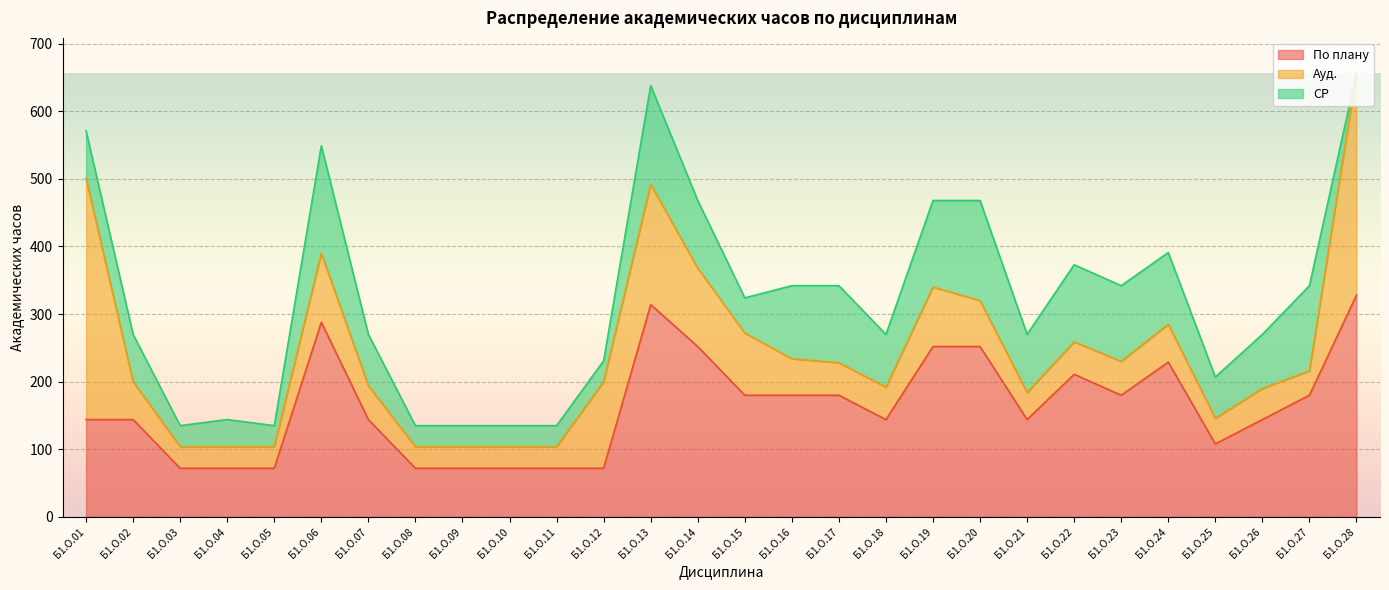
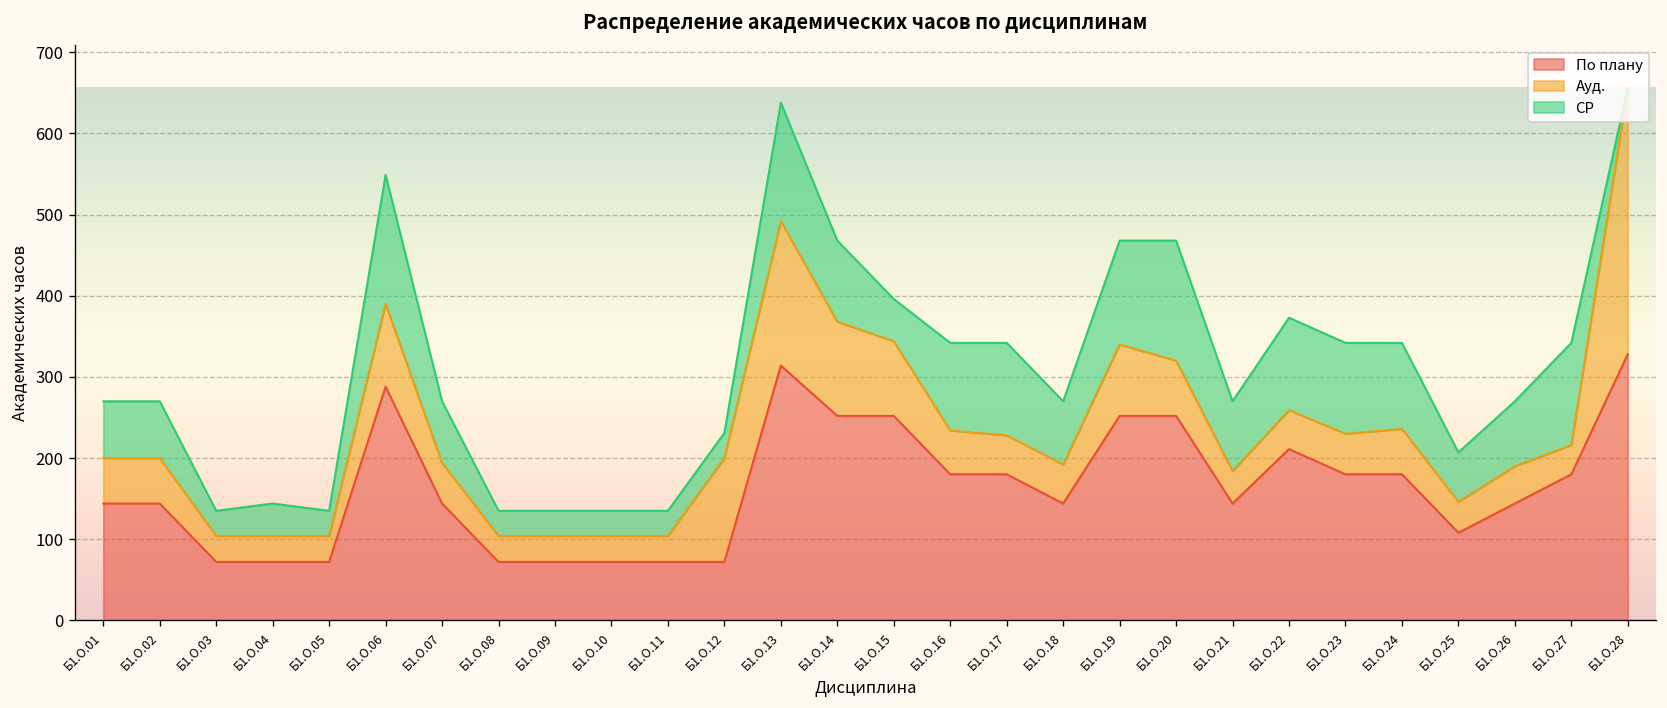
  {
    "По плану": {
      "Б1.О.01": 140,
      "Б1.О.02": 140,
      "Б1.О.03": 70,
      "Б1.О.04": 70,
      "Б1.О.05": 70,
      "Б1.О.06": 290,
      "Б1.О.07": 140,
      "Б1.О.08": 70,
      "Б1.О.09": 70,
      "Б1.О.10": 70,
      "Б1.О.11": 70,
      "Б1.О.12": 70,
      "Б1.О.13": 310,
      "Б1.О.14": 250,
-     "Б1.О.15": 180,
+     "Б1.О.15": 250,
      "Б1.О.16": 180,
      "Б1.О.17": 180,
      "Б1.О.18": 140,
      "Б1.О.19": 250,
      "Б1.О.20": 250,
      "Б1.О.21": 140,
      "Б1.О.22": 210,
      "Б1.О.23": 180,
-     "Б1.О.24": 230,
+     "Б1.О.24": 180,
      "Б1.О.25": 110,
      "Б1.О.26": 140,
      "Б1.О.27": 180,
      "Б1.О.28": 330
    },
    "Ауд.": {
-     "Б1.О.01": 360,
+     "Б1.О.01": 60,
      "Б1.О.02": 60,
      "Б1.О.03": 30,
      "Б1.О.04": 30,
      "Б1.О.05": 30,
      "Б1.О.06": 100,
      "Б1.О.07": 50,
      "Б1.О.08": 30,
      "Б1.О.09": 30,
      "Б1.О.10": 30,
      "Б1.О.11": 30,
      "Б1.О.12": 130,
      "Б1.О.13": 180,
      "Б1.О.14": 120,
      "Б1.О.15": 90,
      "Б1.О.16": 50,
      "Б1.О.17": 50,
      "Б1.О.18": 50,
      "Б1.О.19": 90,
      "Б1.О.20": 70,
      "Б1.О.21": 40,
      "Б1.О.22": 50,
      "Б1.О.23": 50,
      "Б1.О.24": 60,
      "Б1.О.25": 40,
      "Б1.О.26": 50,
      "Б1.О.27": 40
    },
    "СР": {
      "Б1.О.01": 70,
      "Б1.О.02": 70,
      "Б1.О.03": 30,
      "Б1.О.04": 40,
      "Б1.О.05": 30,
      "Б1.О.06": 160,
      "Б1.О.07": 80,
      "Б1.О.08": 30,
      "Б1.О.09": 30,
      "Б1.О.10": 30,
      "Б1.О.11": 30,
      "Б1.О.12": 30,
      "Б1.О.13": 150,
      "Б1.О.14": 100,
      "Б1.О.15": 50,
      "Б1.О.16": 110,
      "Б1.О.17": 110,
      "Б1.О.18": 80,
      "Б1.О.19": 130,
      "Б1.О.20": 150,
      "Б1.О.21": 90,
      "Б1.О.22": 110,
      "Б1.О.23": 110,
      "Б1.О.24": 110,
      "Б1.О.25": 60,
      "Б1.О.26": 80,
      "Б1.О.27": 130
    }
  }
